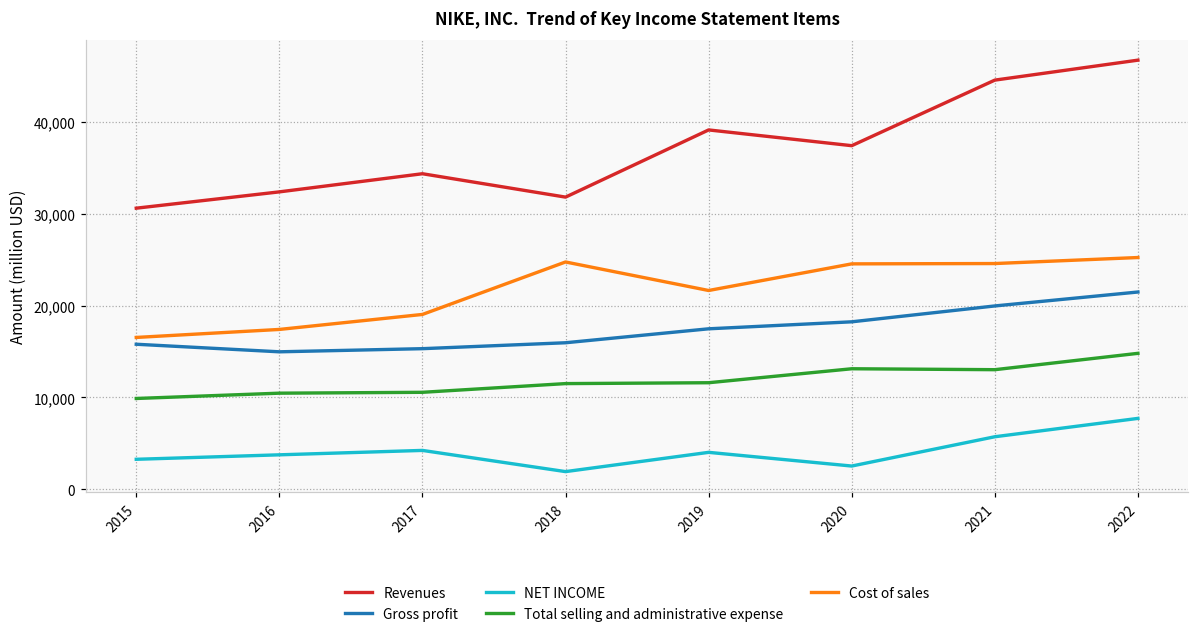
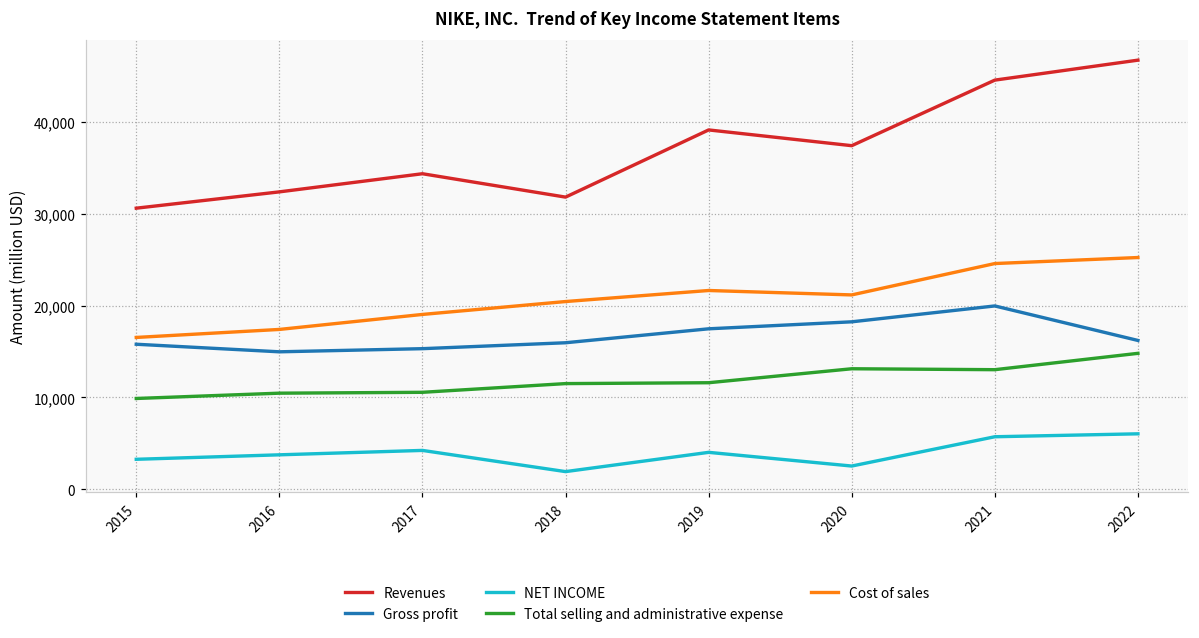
  {
    "Revenues": {
      "2015": "31,000",
      "2016": "32,000",
      "2017": "34,000",
      "2018": "32,000",
      "2019": "39,000",
      "2020": "37,000",
      "2021": "45,000",
      "2022": "47,000"
    },
    "Gross profit": {
      "2015": "16,000",
      "2016": "15,000",
      "2017": "15,000",
      "2018": "16,000",
      "2019": "17,000",
      "2020": "18,000",
      "2021": "20,000",
-     "2022": "21,000"
+     "2022": "16,000"
    },
    "NET INCOME": {
      "2015": "3,000",
      "2016": "4,000",
      "2017": "4,000",
      "2018": "2,000",
      "2019": "4,000",
      "2020": "3,000",
      "2021": "6,000",
-     "2022": "8,000"
+     "2022": "6,000"
    },
    "Total selling and administrative expense": {
      "2015": "10,000",
      "2016": "10,000",
      "2017": "11,000",
      "2018": "12,000",
      "2019": "12,000",
      "2020": "13,000",
      "2021": "13,000",
      "2022": "15,000"
    },
    "Cost of sales": {
      "2015": "17,000",
      "2016": "17,000",
      "2017": "19,000",
-     "2018": "25,000",
+     "2018": "20,000",
      "2019": "22,000",
-     "2020": "25,000",
+     "2020": "21,000",
      "2021": "25,000",
      "2022": "25,000"
    }
  }
